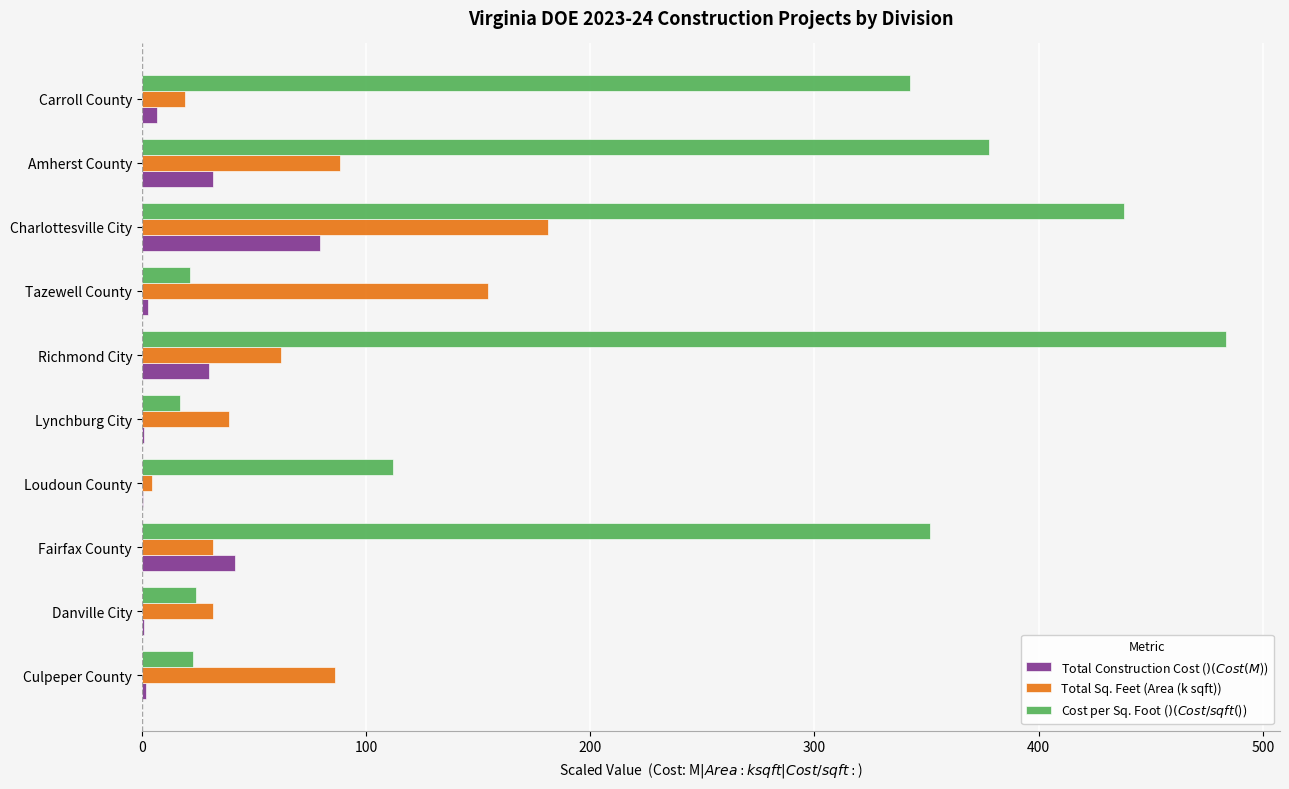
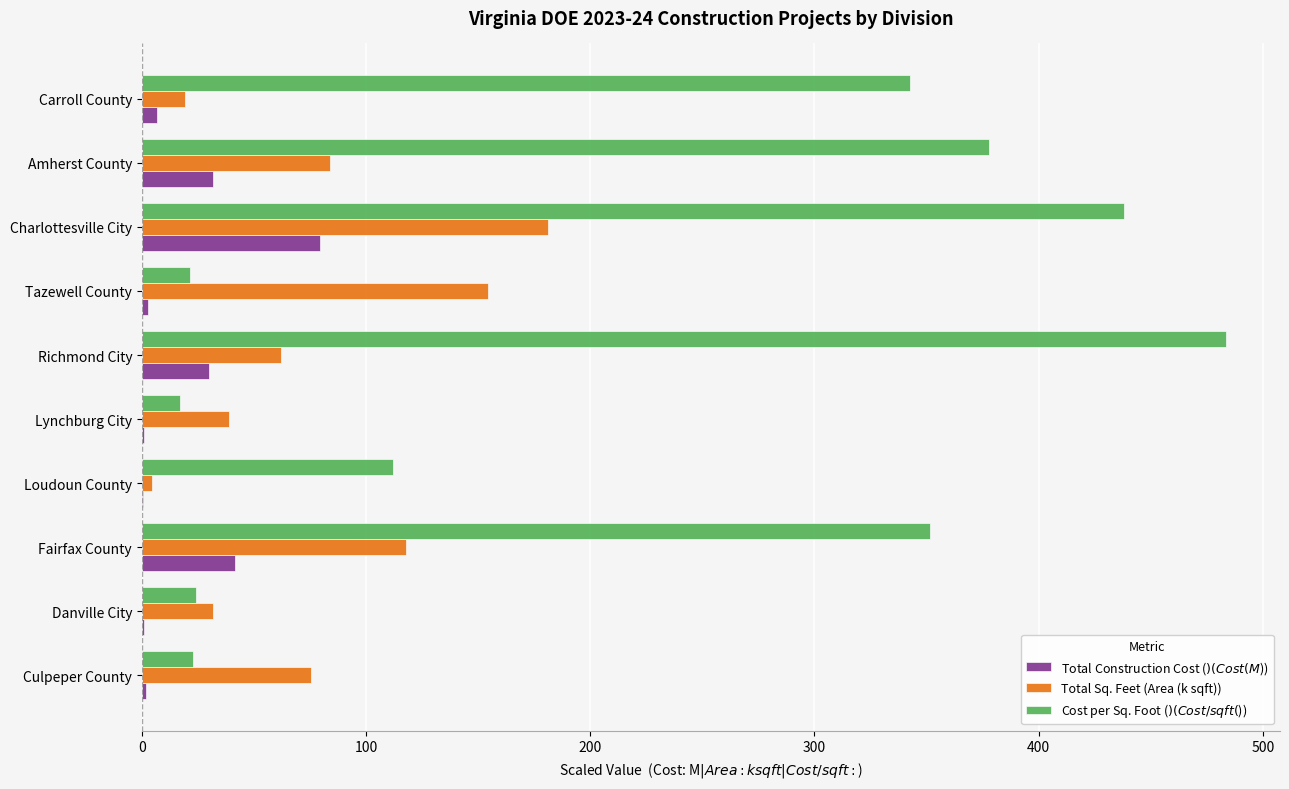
  {
    "Total Sq. Feet (Area (k sqft))": {
      "Carroll County": 19,
-     "Amherst County": 89,
+     "Amherst County": 84,
      "Charlottesville City": 181,
      "Tazewell County": 154,
      "Richmond City": 62,
      "Lynchburg City": 39,
      "Loudoun County": 4,
-     "Fairfax County": 32,
+     "Fairfax County": 118,
      "Danville City": 32,
-     "Culpeper County": 86
+     "Culpeper County": 76
    }
  }
